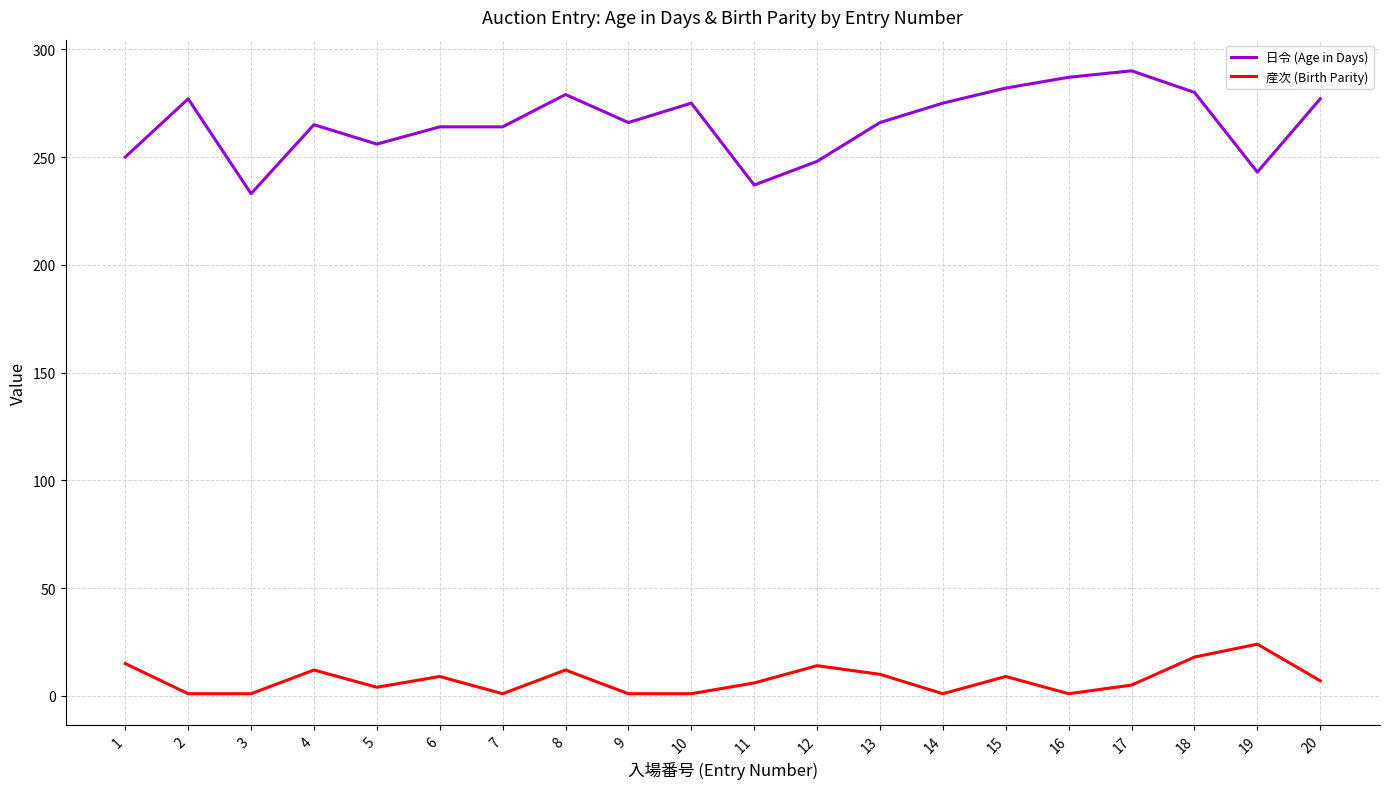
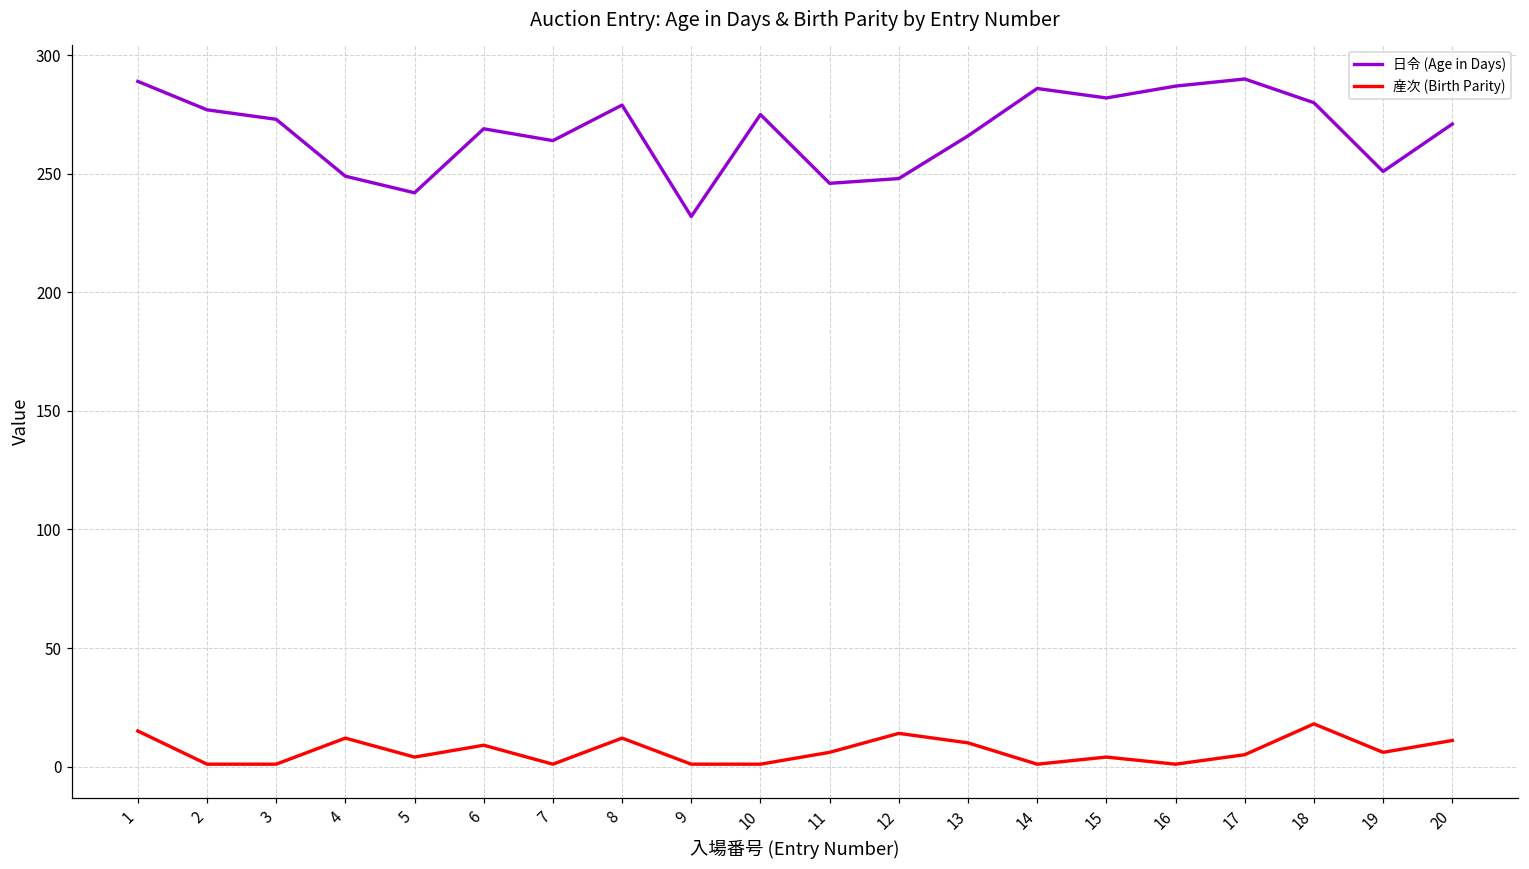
  {
    "日令 (Age in Days)": {
-     "1": 250,
+     "1": 289,
      "2": 277,
-     "3": 233,
-     "4": 265,
-     "5": 256,
-     "6": 264,
+     "3": 273,
+     "4": 249,
+     "5": 242,
+     "6": 269,
      "7": 264,
      "8": 279,
-     "9": 266,
+     "9": 232,
      "10": 275,
-     "11": 237,
+     "11": 246,
      "12": 248,
      "13": 266,
-     "14": 275,
+     "14": 286,
      "15": 282,
      "16": 287,
      "17": 290,
      "18": 280,
-     "19": 243,
-     "20": 277
+     "19": 251,
+     "20": 271
    },
    "産次 (Birth Parity)": {
      "1": 15,
      "2": 1,
      "3": 1,
      "4": 12,
      "5": 4,
      "6": 9,
      "7": 1,
      "8": 12,
      "9": 1,
      "10": 1,
      "11": 6,
      "12": 14,
      "13": 10,
      "14": 1,
-     "15": 9,
+     "15": 4,
      "16": 1,
      "17": 5,
      "18": 18,
-     "19": 24,
-     "20": 7
+     "19": 6,
+     "20": 11
    }
  }
